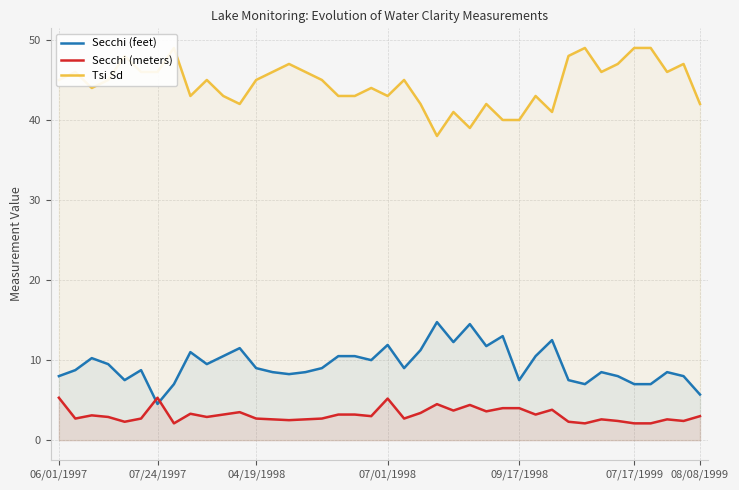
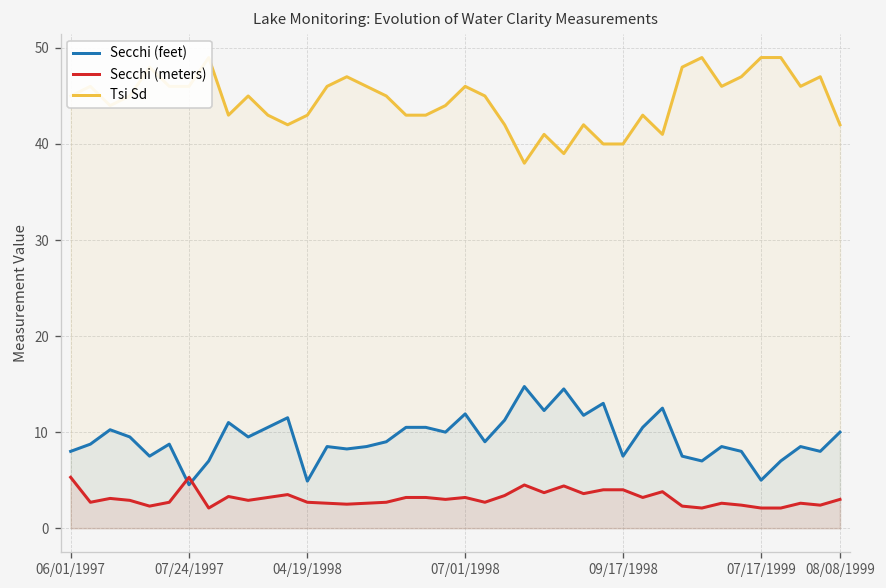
  {
    "Secchi (feet)": {
      "06/01/1997": 8,
      "07/24/1997": 5,
-     "04/19/1998": 9,
+     "04/19/1998": 5,
      "07/01/1998": 12,
      "09/17/1998": 8,
-     "07/17/1999": 7,
-     "08/08/1999": 6
+     "07/17/1999": 5,
+     "08/08/1999": 10
    },
    "Secchi (meters)": {
      "06/01/1997": 5,
      "07/24/1997": 5,
      "04/19/1998": 3,
-     "07/01/1998": 5,
+     "07/01/1998": 3,
      "09/17/1998": 4,
      "07/17/1999": 2,
      "08/08/1999": 3
    },
    "Tsi Sd": {
-     "04/19/1998": 45,
-     "07/01/1998": 43,
+     "04/19/1998": 43,
+     "07/01/1998": 46,
      "09/17/1998": 40,
      "07/17/1999": 49,
      "08/08/1999": 42
    }
  }
